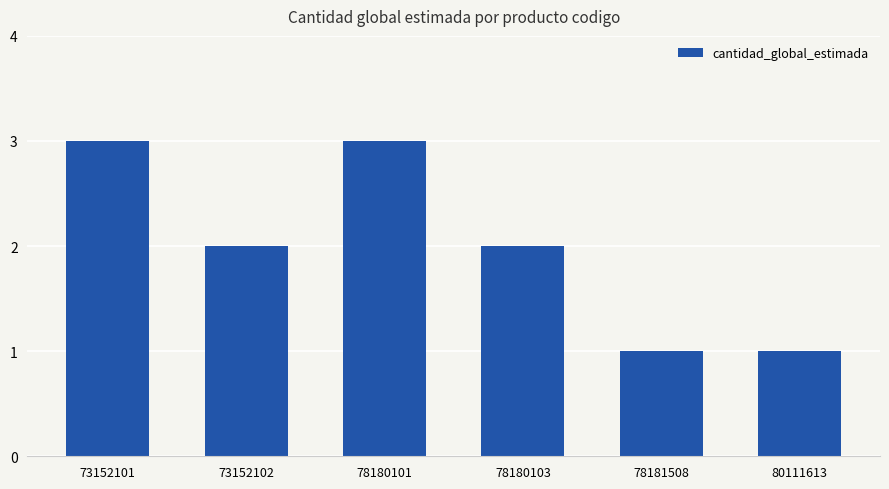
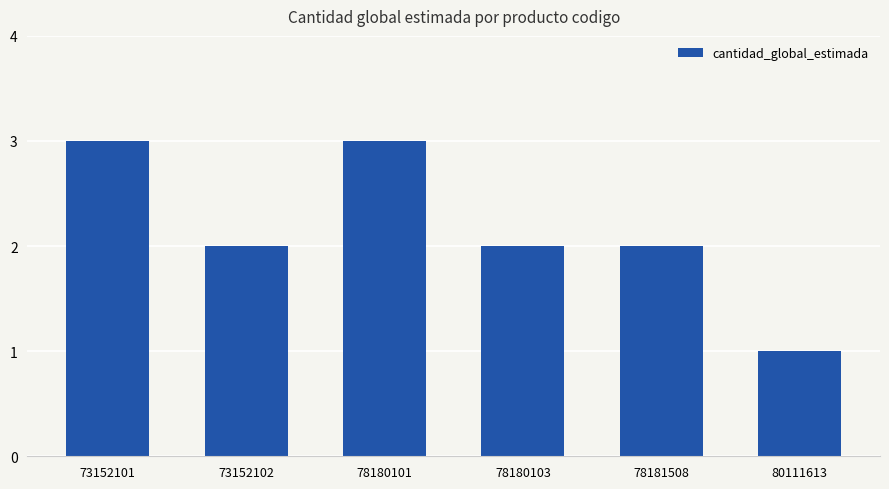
  {
    "73152101": 3,
    "73152102": 2,
    "78180101": 3,
    "78180103": 2,
-   "78181508": 1,
+   "78181508": 2,
    "80111613": 1
  }
